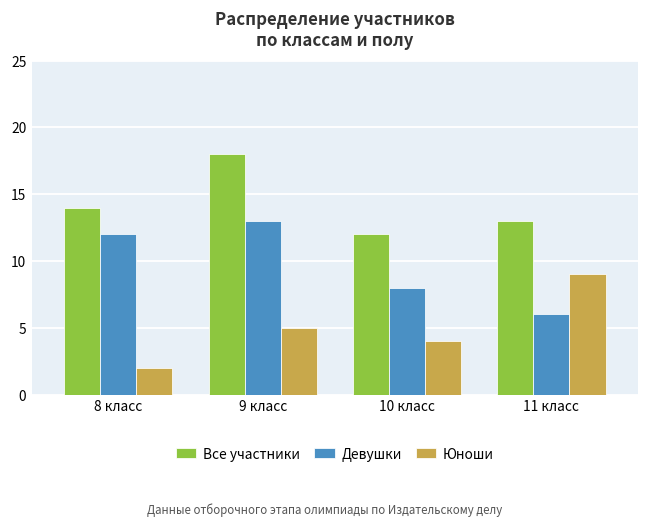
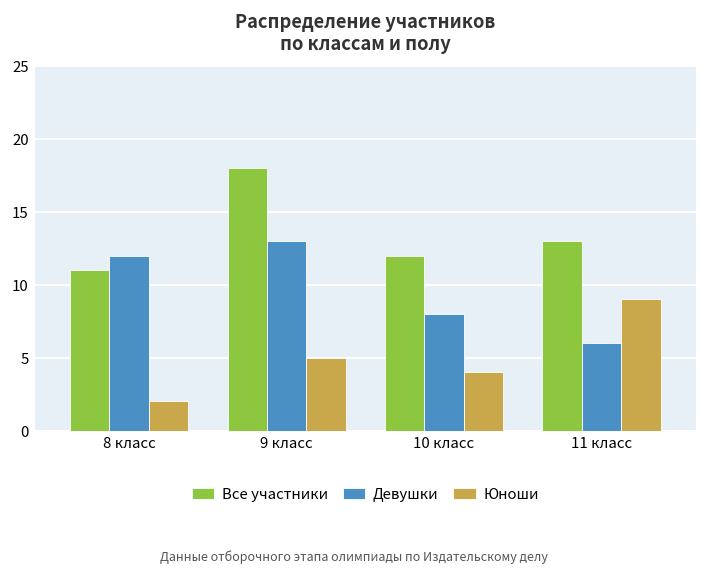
  {
    "Все участники": {
-     "8 класс": 14,
+     "8 класс": 11,
      "9 класс": 18,
      "10 класс": 12,
      "11 класс": 13
    },
    "Девушки": {
      "8 класс": 12,
      "9 класс": 13,
      "10 класс": 8,
      "11 класс": 6
    },
    "Юноши": {
      "8 класс": 2,
      "9 класс": 5,
      "10 класс": 4,
      "11 класс": 9
    }
  }
